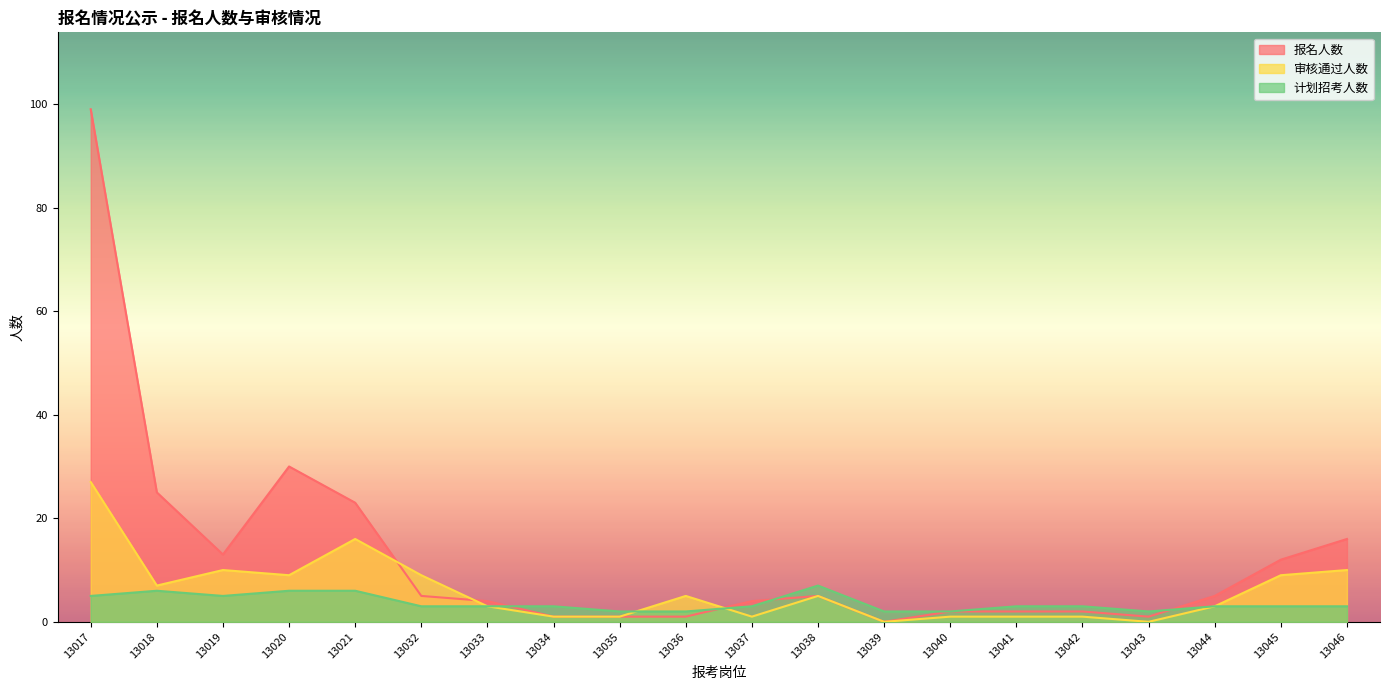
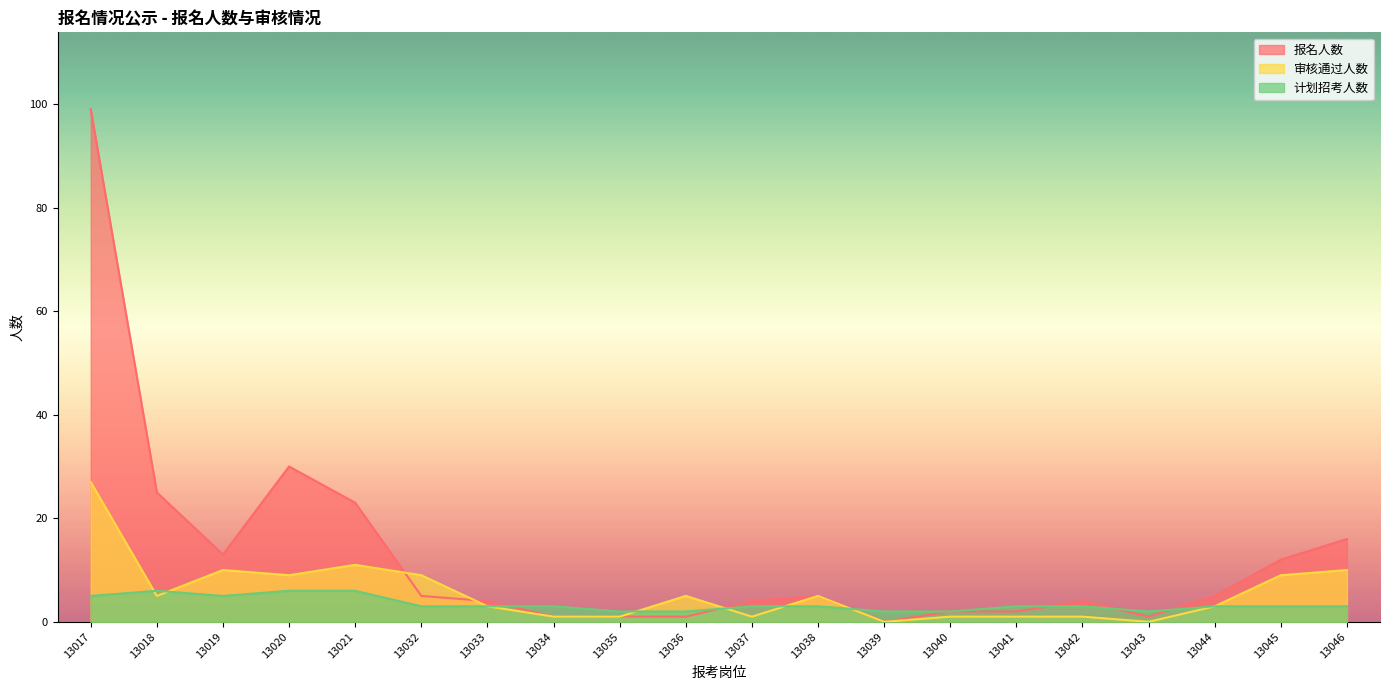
  {
    "报名人数": {
      "13017": 99,
      "13018": 25,
      "13019": 13,
      "13020": 30,
      "13021": 23,
      "13032": 5,
      "13033": 4,
      "13036": 1,
      "13037": 4,
      "13041": 2,
-     "13042": 2,
+     "13042": 4,
      "13043": 1,
      "13044": 5,
      "13045": 12,
      "13046": 16
    },
    "审核通过人数": {
      "13017": 27,
-     "13018": 7,
+     "13018": 5,
      "13019": 10,
      "13020": 9,
-     "13021": 16,
+     "13021": 11,
      "13032": 9,
      "13036": 5,
      "13037": 1,
      "13040": 1,
      "13041": 1,
      "13042": 1,
      "13043": 0,
      "13045": 9,
      "13046": 10
    },
    "计划招考人数": {
      "13017": 5,
      "13018": 6,
      "13019": 5,
      "13020": 6,
      "13021": 6,
      "13032": 3,
      "13034": 3,
      "13035": 2,
      "13036": 2,
      "13037": 3,
-     "13038": 7,
+     "13038": 3,
      "13039": 2,
      "13041": 3,
      "13042": 3,
      "13043": 2,
      "13045": 3,
      "13046": 3
    }
  }
